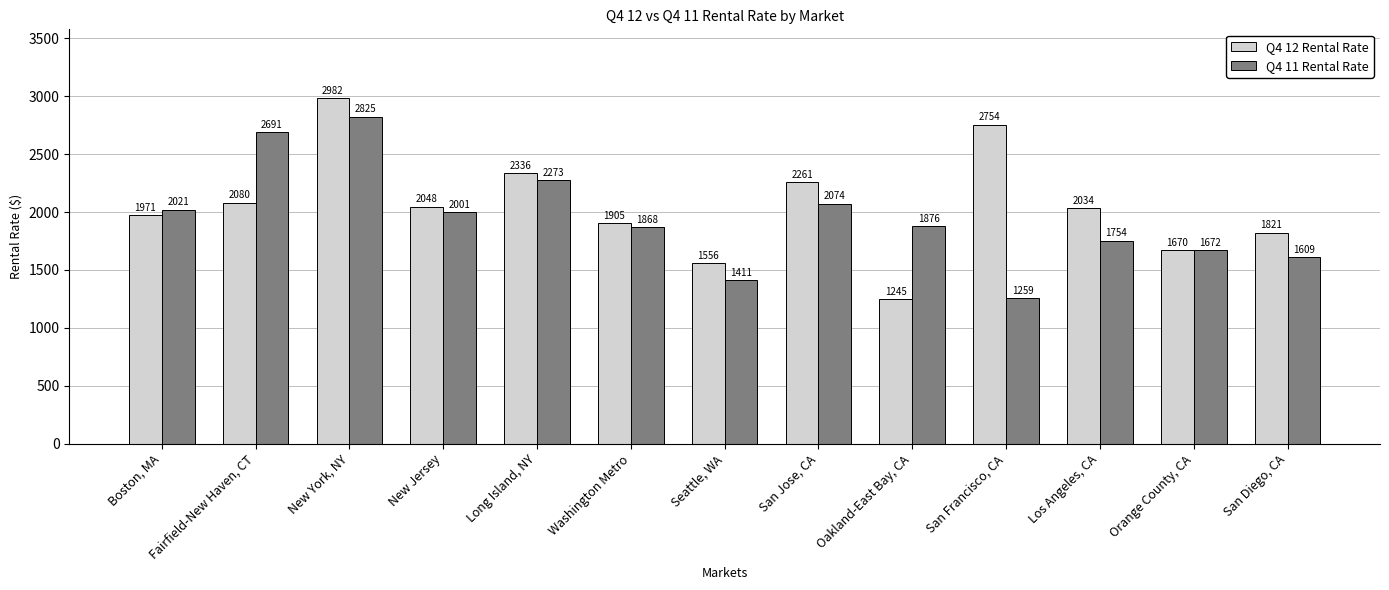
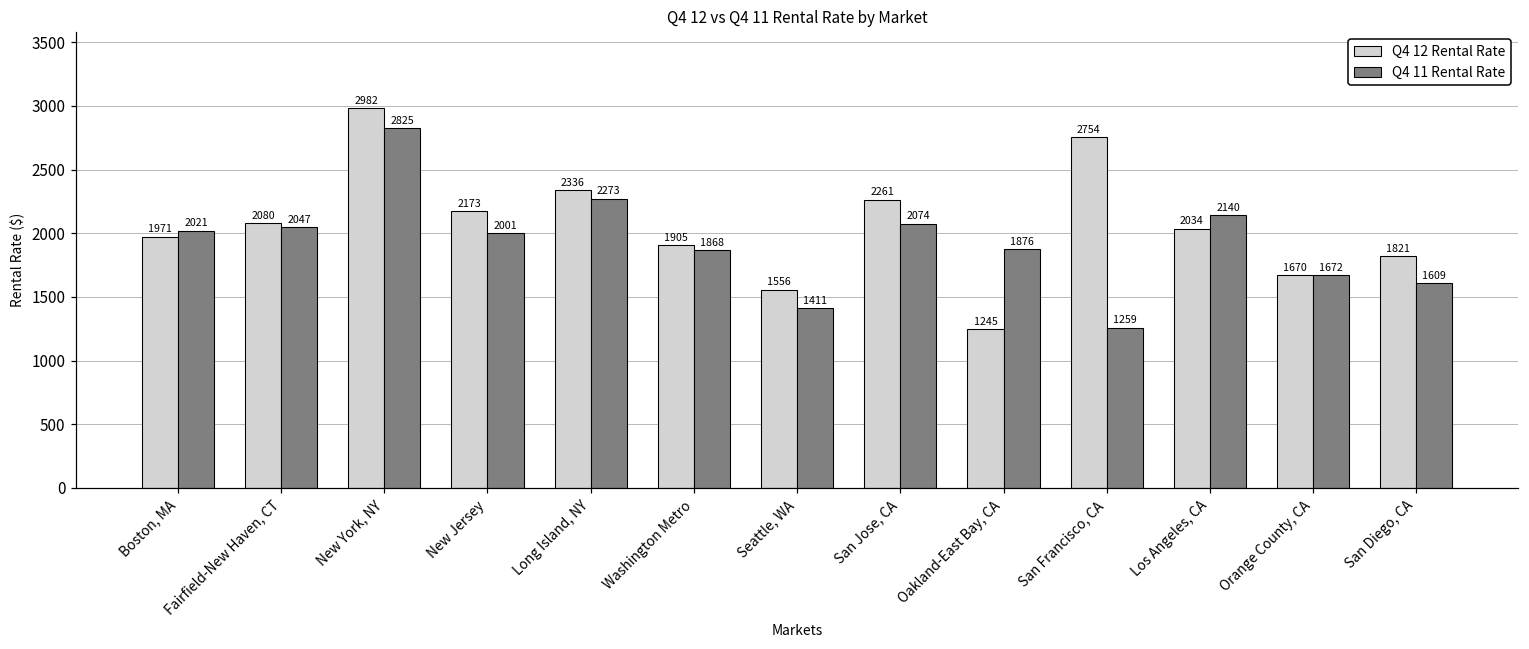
  {
    "Q4 12 Rental Rate": {
      "Boston, MA": 1971,
      "Fairfield-New Haven, CT": 2080,
      "New York, NY": 2982,
-     "New Jersey": 2048,
+     "New Jersey": 2173,
      "Long Island, NY": 2336,
      "Washington Metro": 1905,
      "Seattle, WA": 1556,
      "San Jose, CA": 2261,
      "Oakland-East Bay, CA": 1245,
      "San Francisco, CA": 2754,
      "Los Angeles, CA": 2034,
      "Orange County, CA": 1670,
      "San Diego, CA": 1821
    },
    "Q4 11 Rental Rate": {
      "Boston, MA": 2021,
-     "Fairfield-New Haven, CT": 2691,
+     "Fairfield-New Haven, CT": 2047,
      "New York, NY": 2825,
      "New Jersey": 2001,
      "Long Island, NY": 2273,
      "Washington Metro": 1868,
      "Seattle, WA": 1411,
      "San Jose, CA": 2074,
      "Oakland-East Bay, CA": 1876,
      "San Francisco, CA": 1259,
-     "Los Angeles, CA": 1754,
+     "Los Angeles, CA": 2140,
      "Orange County, CA": 1672,
      "San Diego, CA": 1609
    }
  }
